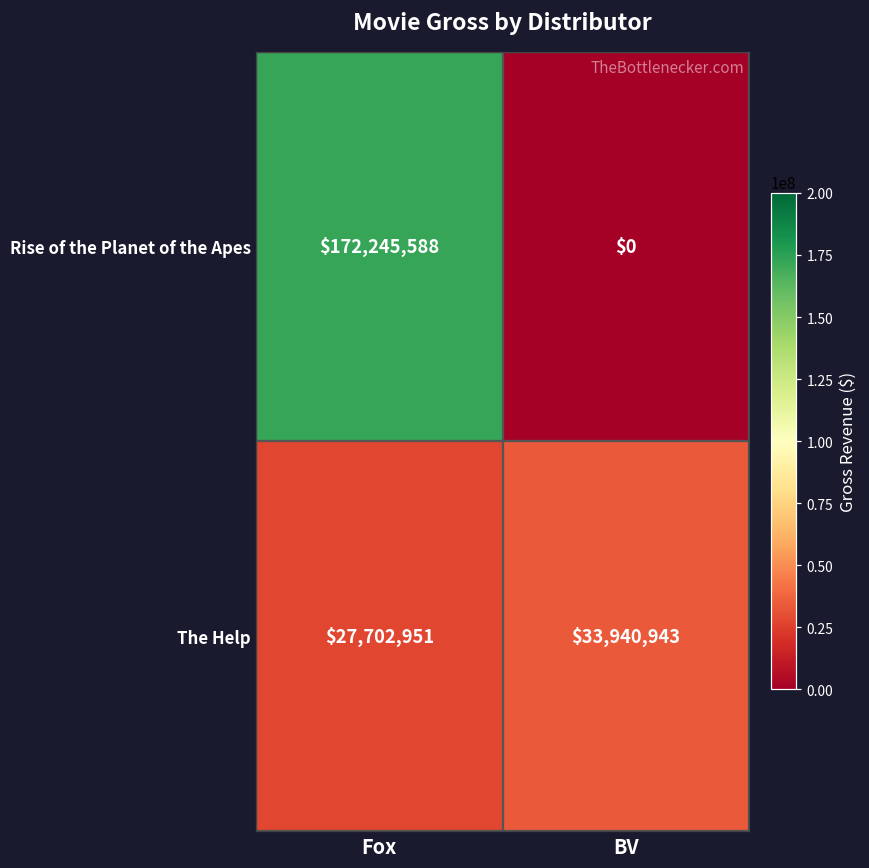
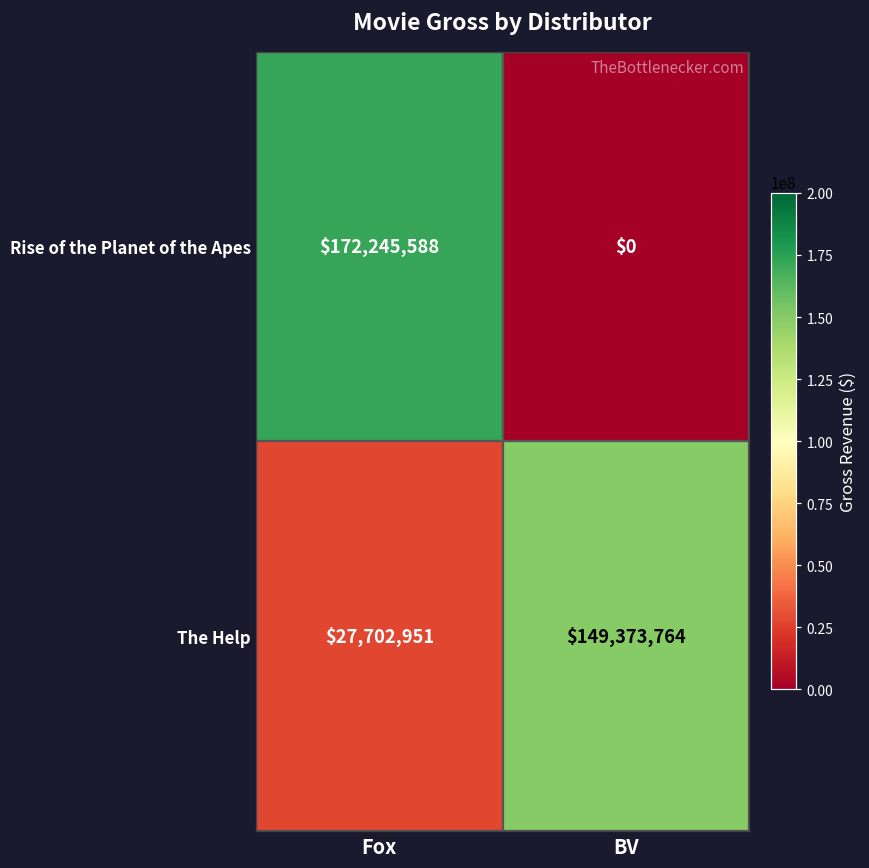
  {
    "Rise of the Planet of the Apes": {
      "Fox": "$172,245,588"
    },
    "The Help": {
      "Fox": "$27,702,951",
-     "BV": "$33,940,943"
+     "BV": "$149,373,764"
    }
  }
